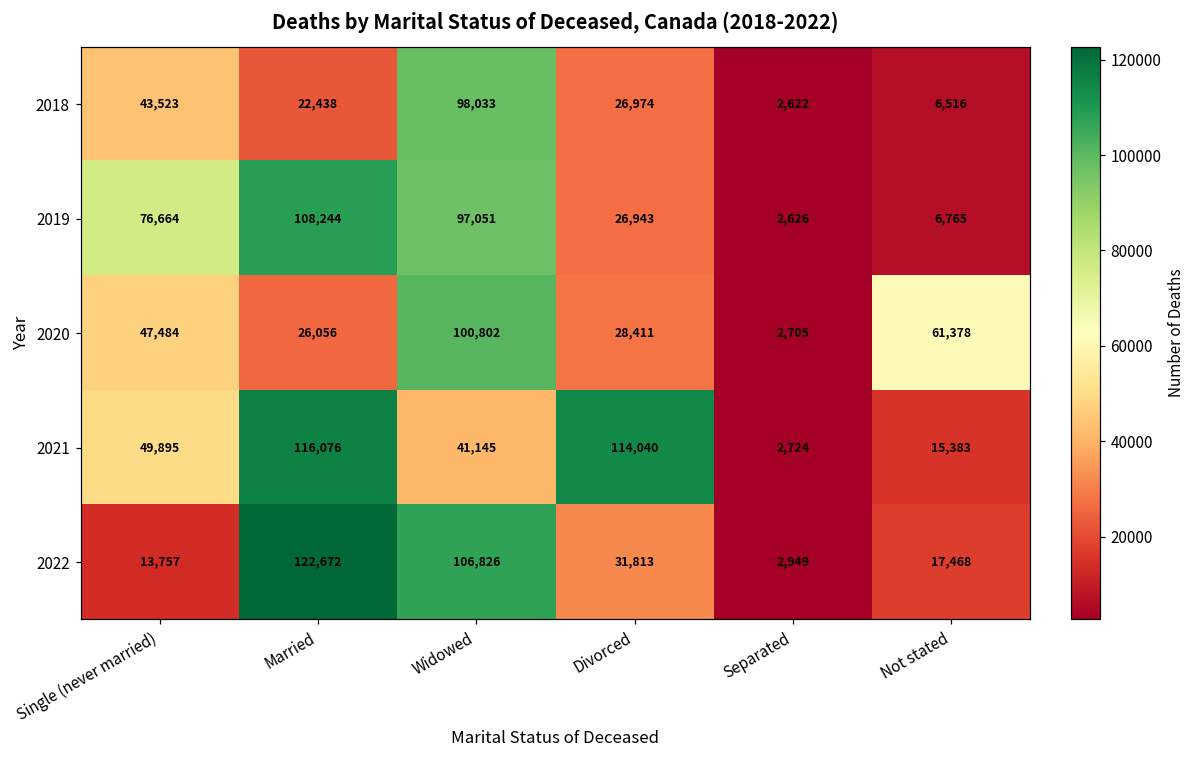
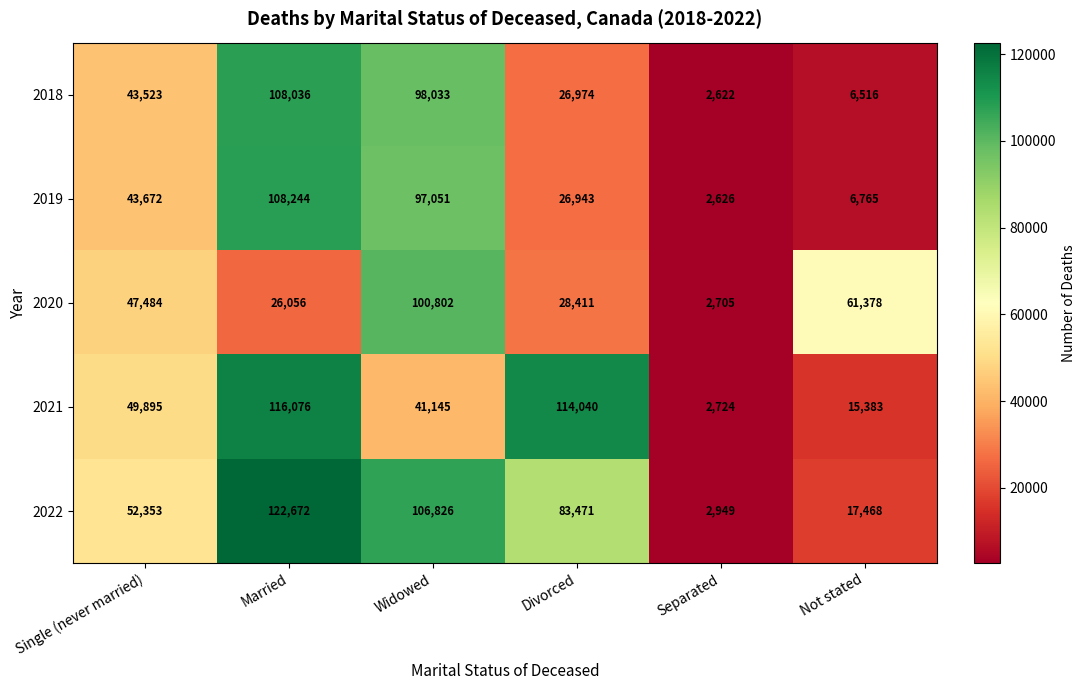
  {
    "2018": {
      "Single (never married)": "43,523",
-     "Married": "22,438",
+     "Married": "108,036",
      "Widowed": "98,033",
      "Divorced": "26,974",
      "Separated": "2,622",
      "Not stated": "6,516"
    },
    "2019": {
-     "Single (never married)": "76,664",
+     "Single (never married)": "43,672",
      "Married": "108,244",
      "Widowed": "97,051",
      "Divorced": "26,943",
      "Separated": "2,626",
      "Not stated": "6,765"
    },
    "2020": {
      "Single (never married)": "47,484",
      "Married": "26,056",
      "Widowed": "100,802",
      "Divorced": "28,411",
      "Separated": "2,705",
      "Not stated": "61,378"
    },
    "2021": {
      "Single (never married)": "49,895",
      "Married": "116,076",
      "Widowed": "41,145",
      "Divorced": "114,040",
      "Separated": "2,724",
      "Not stated": "15,383"
    },
    "2022": {
-     "Single (never married)": "13,757",
+     "Single (never married)": "52,353",
      "Married": "122,672",
      "Widowed": "106,826",
-     "Divorced": "31,813",
+     "Divorced": "83,471",
      "Separated": "2,949",
      "Not stated": "17,468"
    }
  }
